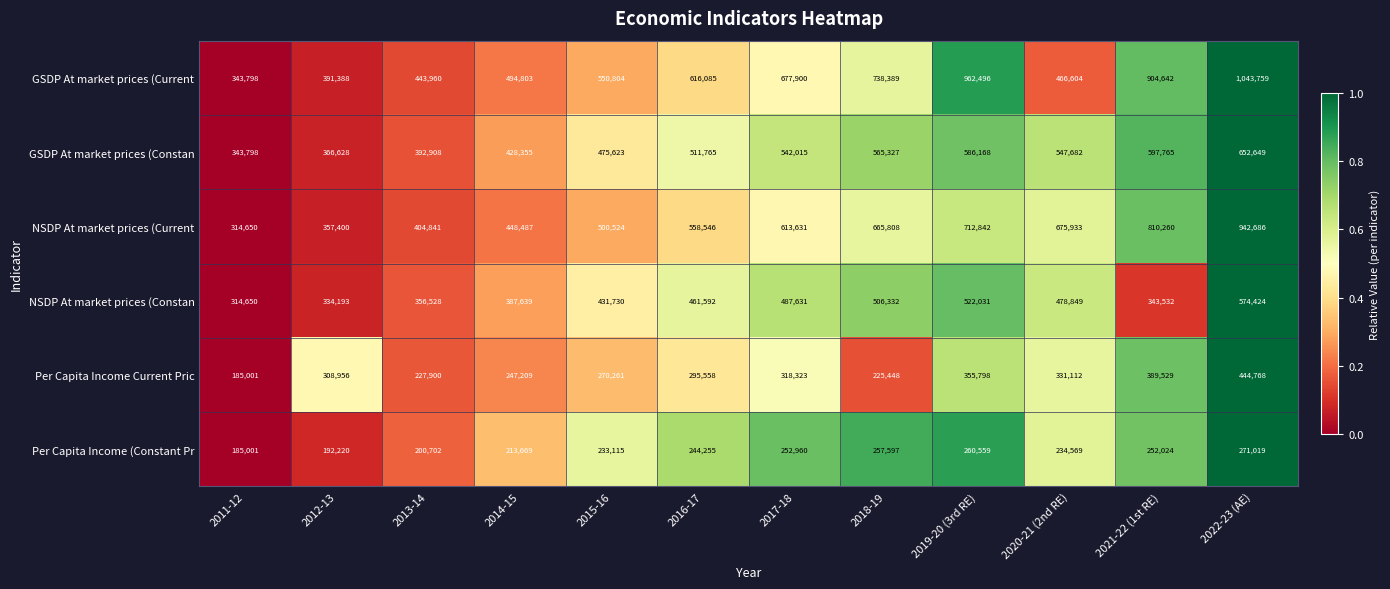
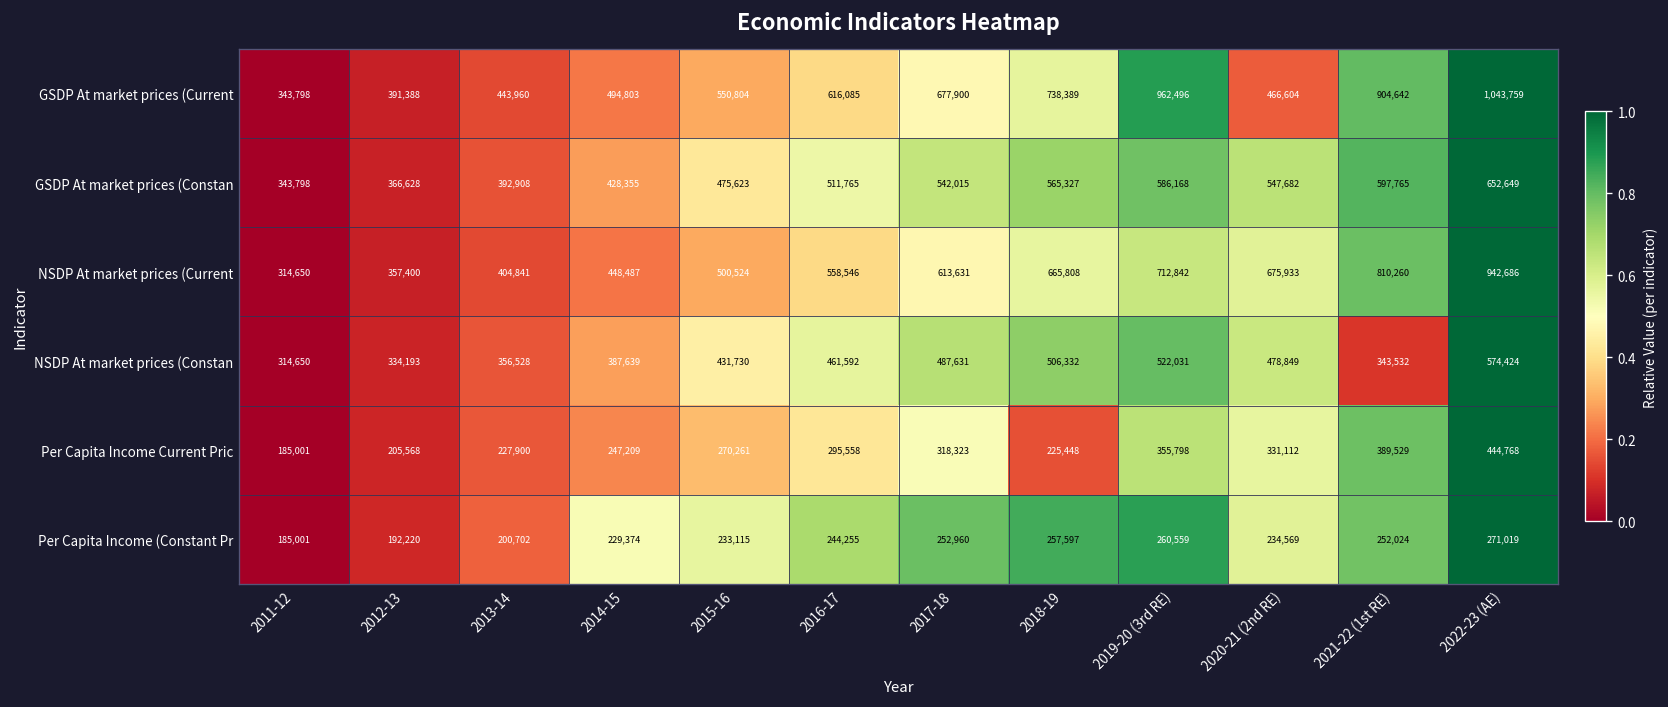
  {
    "GSDP At market prices (Current": {
      "2011-12": "343,798",
      "2012-13": "391,388",
      "2013-14": "443,960",
      "2014-15": "494,803",
      "2015-16": "550,804",
      "2016-17": "616,085",
      "2017-18": "677,900",
      "2018-19": "738,389",
      "2019-20 (3rd RE)": "962,496",
      "2020-21 (2nd RE)": "466,604",
      "2021-22 (1st RE)": "904,642",
      "2022-23 (AE)": "1,043,759"
    },
    "GSDP At market prices (Constan": {
      "2011-12": "343,798",
      "2012-13": "366,628",
      "2013-14": "392,908",
      "2014-15": "428,355",
      "2015-16": "475,623",
      "2016-17": "511,765",
      "2017-18": "542,015",
      "2018-19": "565,327",
      "2019-20 (3rd RE)": "586,168",
      "2020-21 (2nd RE)": "547,682",
      "2021-22 (1st RE)": "597,765",
      "2022-23 (AE)": "652,649"
    },
    "NSDP At market prices (Current": {
      "2011-12": "314,650",
      "2012-13": "357,400",
      "2013-14": "404,841",
      "2014-15": "448,487",
      "2015-16": "500,524",
      "2016-17": "558,546",
      "2017-18": "613,631",
      "2018-19": "665,808",
      "2019-20 (3rd RE)": "712,842",
      "2020-21 (2nd RE)": "675,933",
      "2021-22 (1st RE)": "810,260",
      "2022-23 (AE)": "942,686"
    },
    "NSDP At market prices (Constan": {
      "2011-12": "314,650",
      "2012-13": "334,193",
      "2013-14": "356,528",
      "2014-15": "387,639",
      "2015-16": "431,730",
      "2016-17": "461,592",
      "2017-18": "487,631",
      "2018-19": "506,332",
      "2019-20 (3rd RE)": "522,031",
      "2020-21 (2nd RE)": "478,849",
      "2021-22 (1st RE)": "343,532",
      "2022-23 (AE)": "574,424"
    },
    "Per Capita Income Current Pric": {
      "2011-12": "185,001",
-     "2012-13": "308,956",
+     "2012-13": "205,568",
      "2013-14": "227,900",
      "2014-15": "247,209",
      "2015-16": "270,261",
      "2016-17": "295,558",
      "2017-18": "318,323",
      "2018-19": "225,448",
      "2019-20 (3rd RE)": "355,798",
      "2020-21 (2nd RE)": "331,112",
      "2021-22 (1st RE)": "389,529",
      "2022-23 (AE)": "444,768"
    },
    "Per Capita Income (Constant Pr": {
      "2011-12": "185,001",
      "2012-13": "192,220",
      "2013-14": "200,702",
-     "2014-15": "213,669",
+     "2014-15": "229,374",
      "2015-16": "233,115",
      "2016-17": "244,255",
      "2017-18": "252,960",
      "2018-19": "257,597",
      "2019-20 (3rd RE)": "260,559",
      "2020-21 (2nd RE)": "234,569",
      "2021-22 (1st RE)": "252,024",
      "2022-23 (AE)": "271,019"
    }
  }
